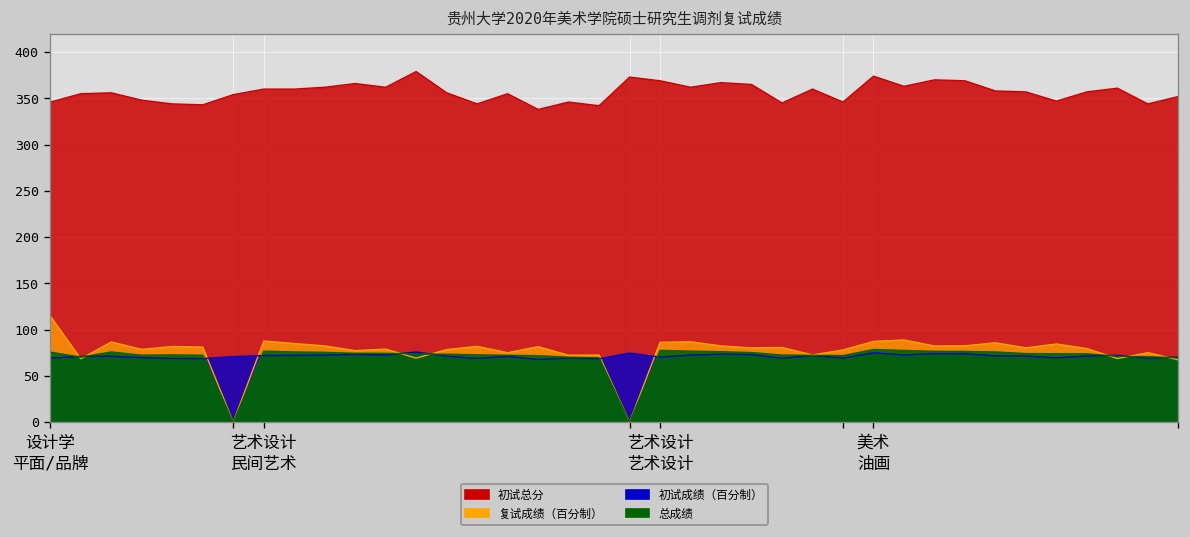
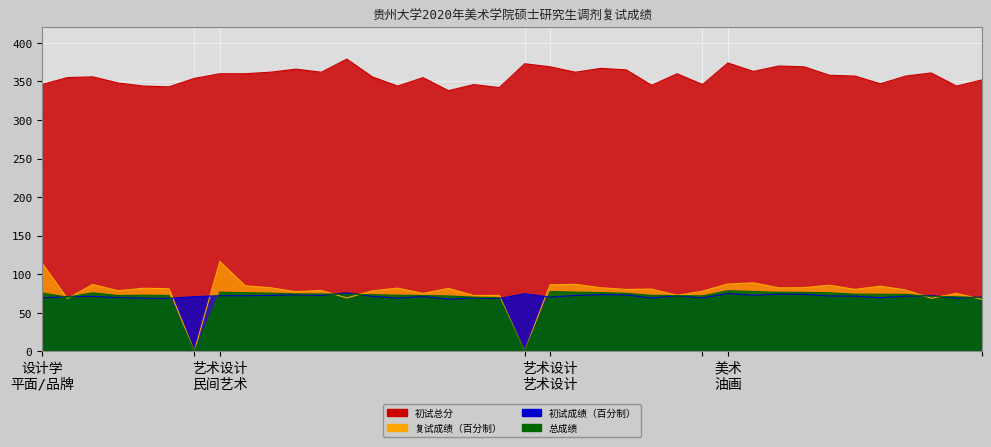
  {
    "初试总分": {
      "设计学 平面/品牌": 350,
      "艺术设计 民间艺术": 360,
      "艺术设计 艺术设计": 370,
      "美术 油画": 370
    },
    "复试成绩（百分制）": {
      "设计学 平面/品牌": 110,
-     "艺术设计 民间艺术": 90,
+     "艺术设计 民间艺术": 120,
      "艺术设计 艺术设计": 90,
      "美术 油画": 90
    },
    "初试成绩（百分制）": {
      "设计学 平面/品牌": 70,
      "艺术设计 民间艺术": 70,
      "艺术设计 艺术设计": 70,
      "美术 油画": 70
    },
    "总成绩": {
      "设计学 平面/品牌": 80,
      "艺术设计 民间艺术": 80,
      "艺术设计 艺术设计": 80,
      "美术 油画": 80
    }
  }
